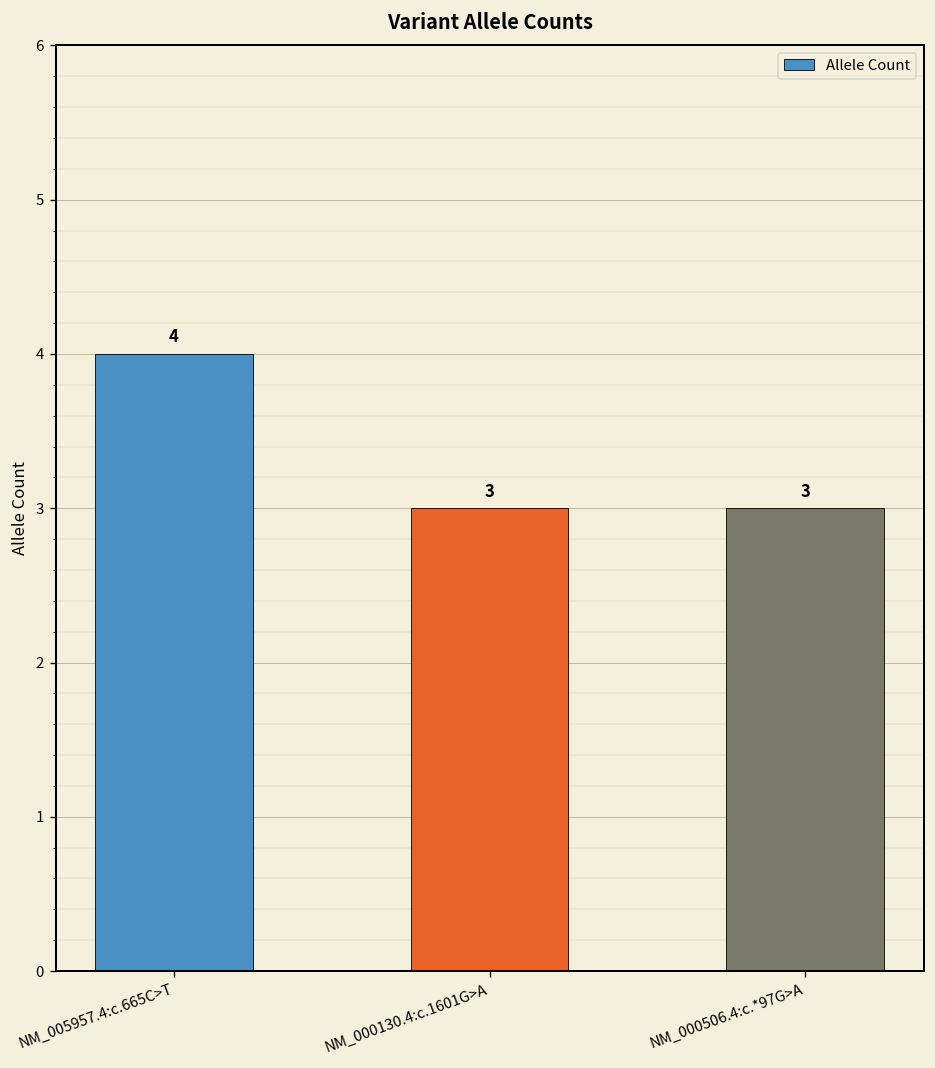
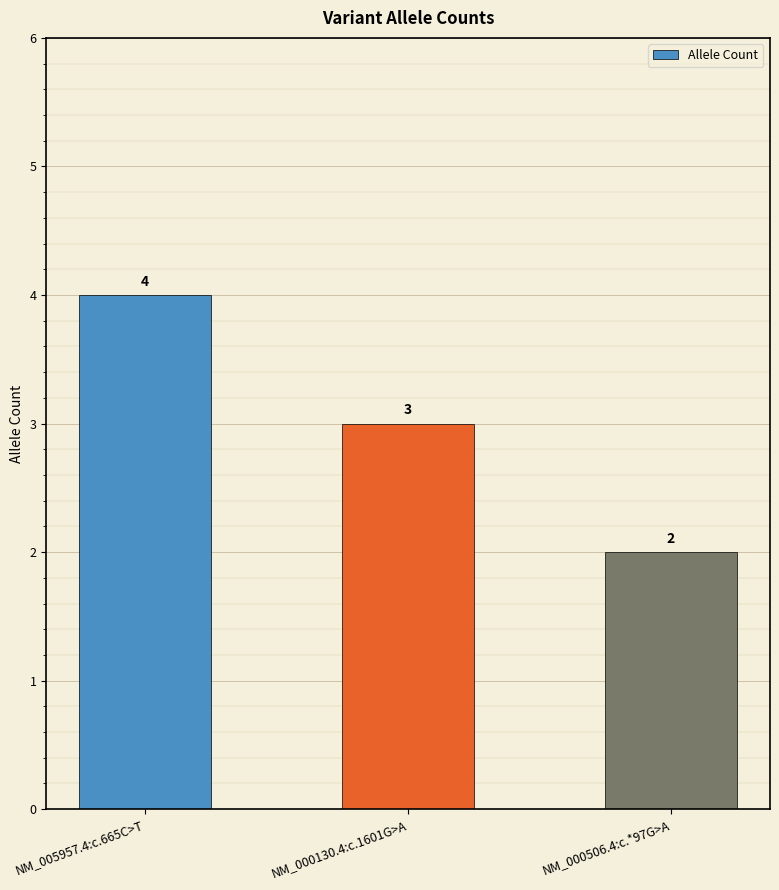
  {
    "NM_005957.4:c.665C>T": 4,
    "NM_000130.4:c.1601G>A": 3,
-   "NM_000506.4:c.*97G>A": 3
+   "NM_000506.4:c.*97G>A": 2
  }
